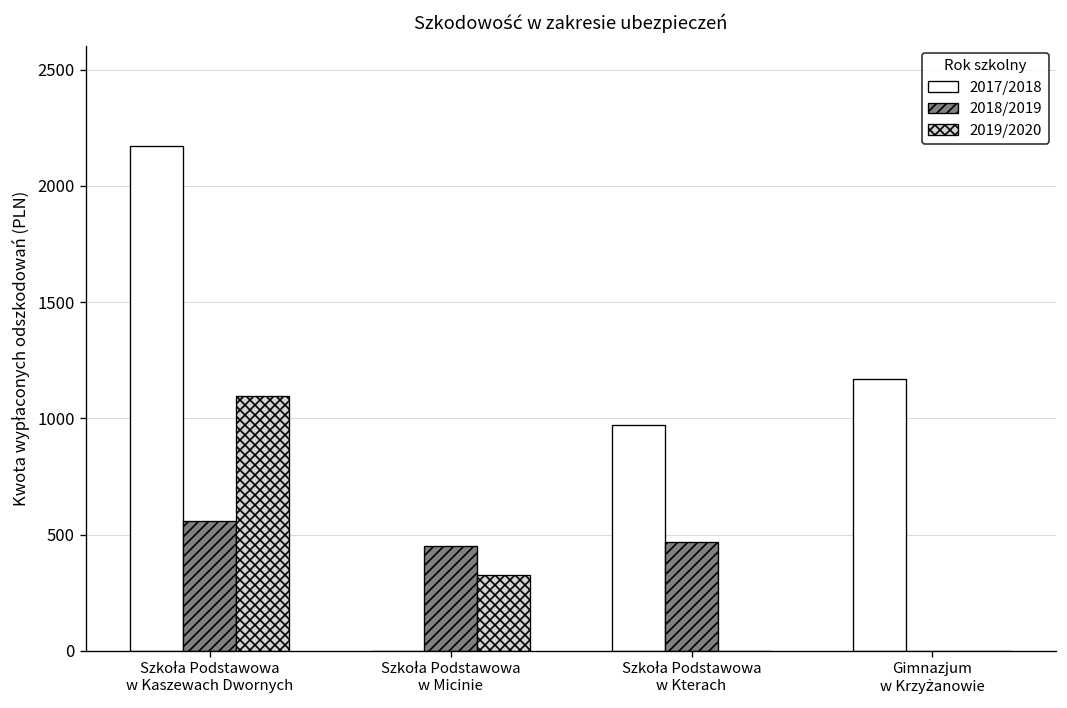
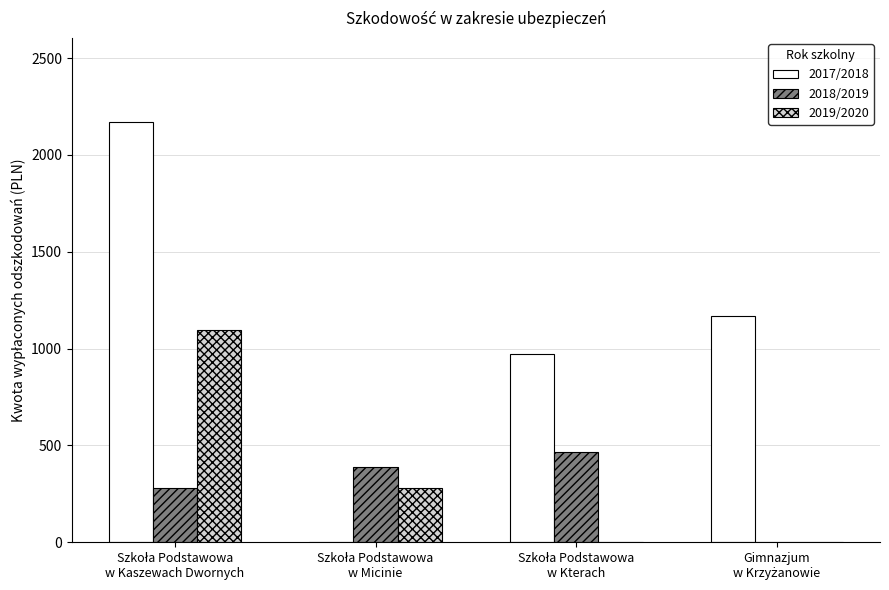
  {
    "2017/2018": {
      "Szkoła Podstawowa w Kaszewach Dwornych": 2170,
      "Szkoła Podstawowa w Micinie": 0,
      "Szkoła Podstawowa w Kterach": 970,
      "Gimnazjum w Krzyżanowie": 1170
    },
    "2018/2019": {
-     "Szkoła Podstawowa w Kaszewach Dwornych": 560,
-     "Szkoła Podstawowa w Micinie": 450,
+     "Szkoła Podstawowa w Kaszewach Dwornych": 280,
+     "Szkoła Podstawowa w Micinie": 390,
      "Szkoła Podstawowa w Kterach": 470,
      "Gimnazjum w Krzyżanowie": 0
    },
    "2019/2020": {
      "Szkoła Podstawowa w Kaszewach Dwornych": 1100,
-     "Szkoła Podstawowa w Micinie": 330,
+     "Szkoła Podstawowa w Micinie": 280,
      "Szkoła Podstawowa w Kterach": 0,
      "Gimnazjum w Krzyżanowie": 0
    }
  }
